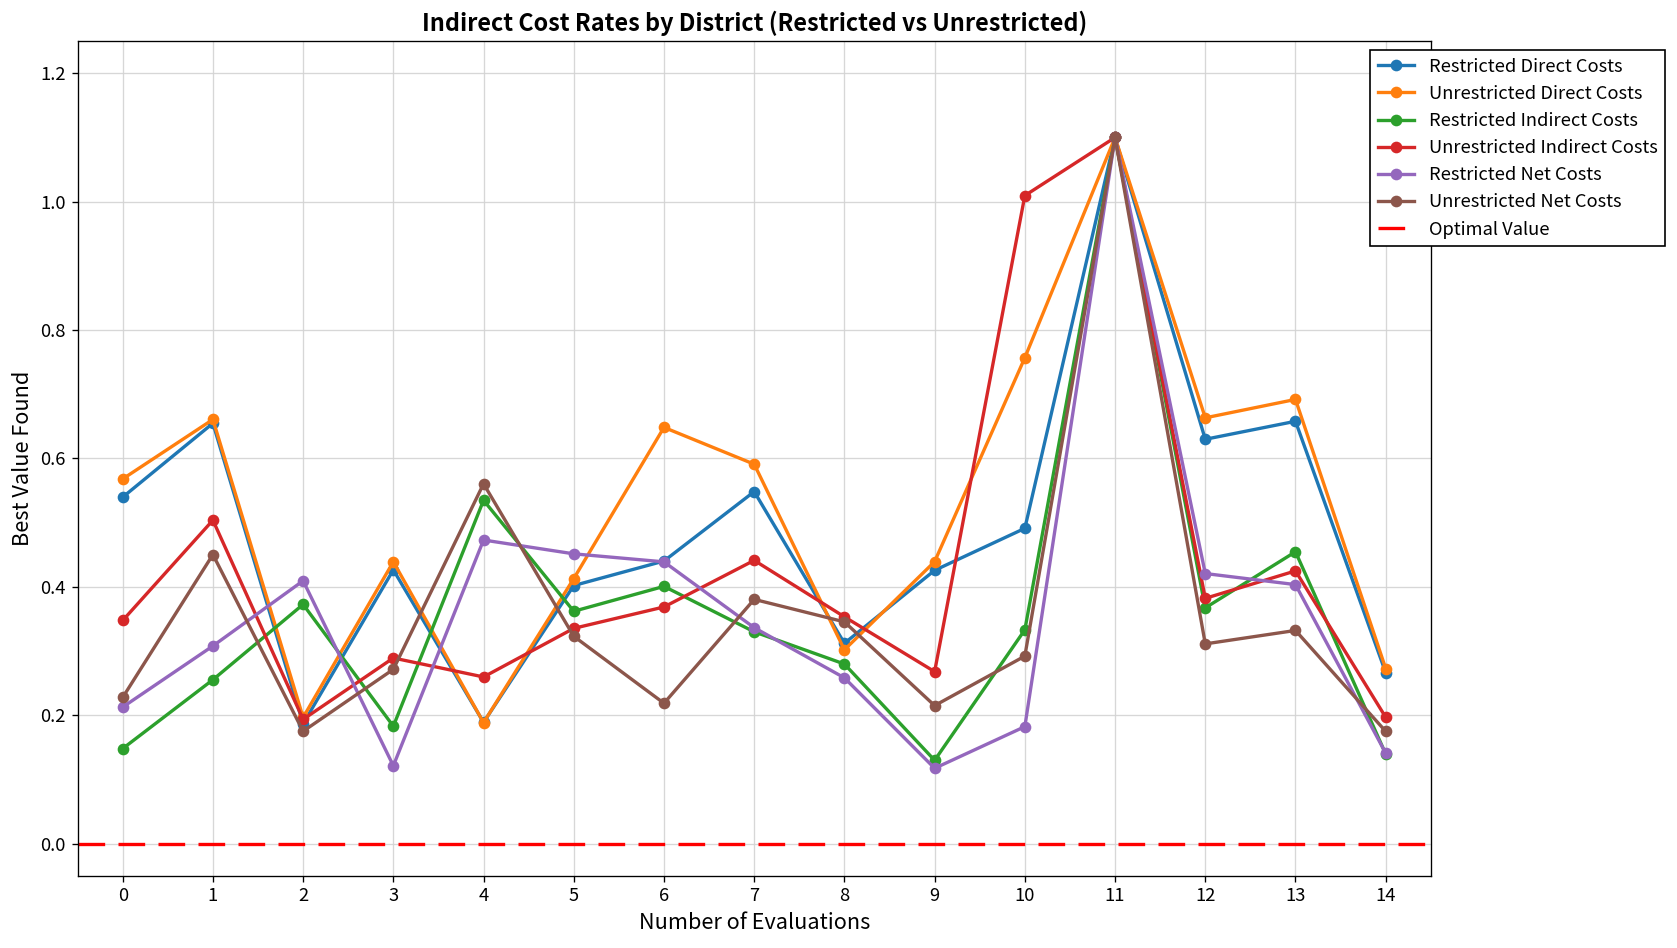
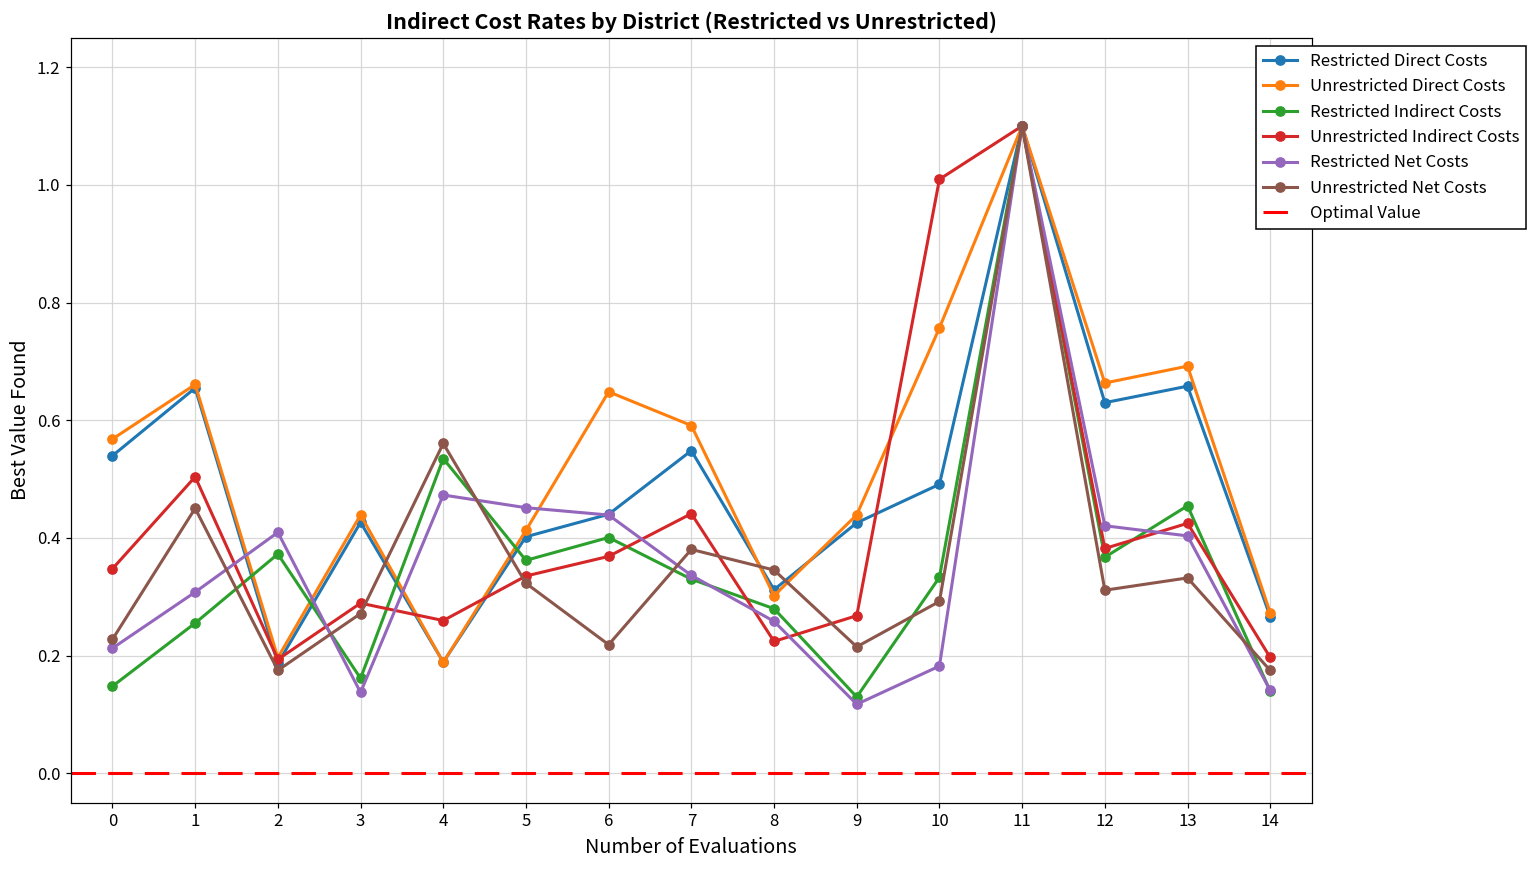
  {
    "Restricted Direct Costs": {
      "0": 0.54,
      "1": 0.65,
      "2": 0.19,
      "3": 0.43,
      "5": 0.40,
      "7": 0.55,
      "8": 0.31,
      "9": 0.43,
      "10": 0.49,
      "12": 0.63,
      "13": 0.66,
      "14": 0.27
    },
    "Unrestricted Direct Costs": {
      "0": 0.57,
      "1": 0.66,
      "3": 0.44,
      "5": 0.41,
      "6": 0.65,
      "7": 0.59,
      "8": 0.30,
      "9": 0.44,
      "10": 0.76,
      "12": 0.66,
      "13": 0.69,
      "14": 0.27
    },
    "Restricted Indirect Costs": {
      "0": 0.15,
      "1": 0.26,
      "2": 0.37,
-     "3": 0.18,
+     "3": 0.16,
      "4": 0.53,
      "5": 0.36,
      "6": 0.40,
      "7": 0.33,
      "8": 0.28,
      "9": 0.13,
      "10": 0.33,
      "12": 0.37,
      "13": 0.45
    },
    "Unrestricted Indirect Costs": {
      "0": 0.35,
      "1": 0.50,
      "3": 0.29,
      "4": 0.26,
      "5": 0.34,
      "6": 0.37,
      "7": 0.44,
-     "8": 0.35,
+     "8": 0.22,
      "9": 0.27,
      "10": 1.01,
      "12": 0.38,
      "13": 0.42,
      "14": 0.20
    },
    "Restricted Net Costs": {
      "0": 0.21,
      "1": 0.31,
      "2": 0.41,
-     "3": 0.12,
+     "3": 0.14,
      "4": 0.47,
      "5": 0.45,
      "7": 0.34,
      "8": 0.26,
      "9": 0.12,
      "10": 0.18,
      "12": 0.42,
      "13": 0.40
    },
    "Unrestricted Net Costs": {
      "0": 0.23,
      "1": 0.45,
      "2": 0.17,
      "3": 0.27,
      "4": 0.56,
      "5": 0.32,
      "6": 0.22,
      "7": 0.38,
      "8": 0.35,
      "9": 0.21,
      "10": 0.29,
      "12": 0.31,
      "13": 0.33,
      "14": 0.17
    }
  }
